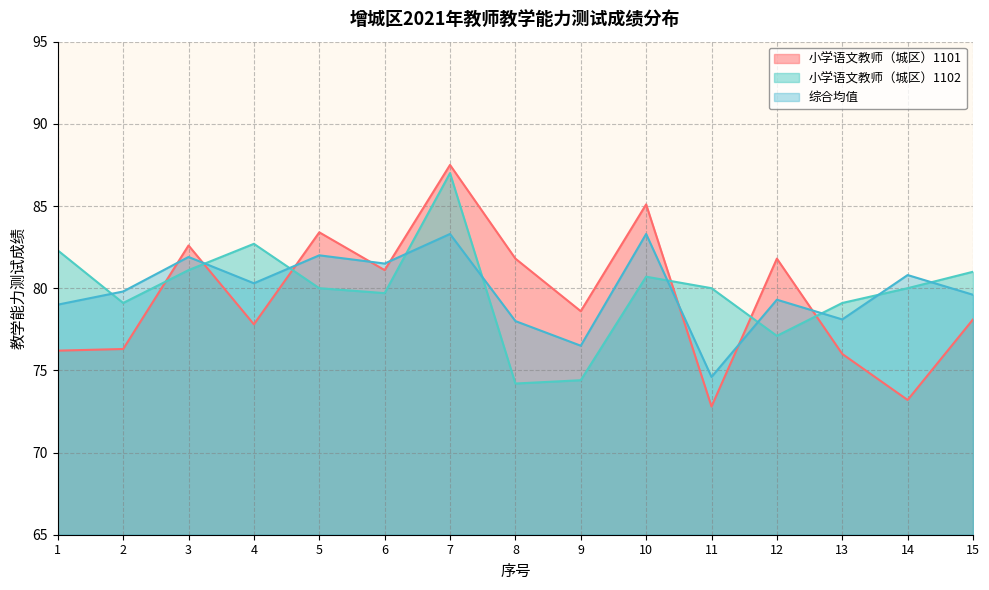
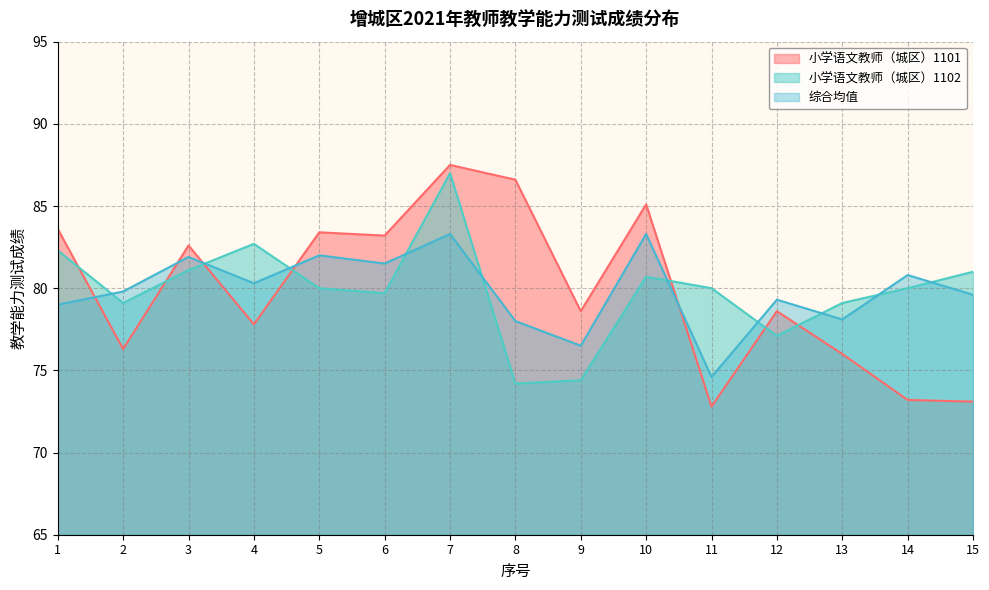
  {
    "小学语文教师（城区）1101": {
-     "1": 76.2,
+     "1": 83.6,
      "2": 76.3,
      "3": 82.6,
      "4": 77.8,
      "5": 83.4,
-     "6": 81.1,
+     "6": 83.2,
      "7": 87.5,
-     "8": 81.8,
+     "8": 86.6,
      "9": 78.6,
      "10": 85.1,
      "11": 72.8,
-     "12": 81.8,
+     "12": 78.6,
      "13": 76.0,
      "14": 73.2,
-     "15": 78.1
+     "15": 73.1
    }
  }
